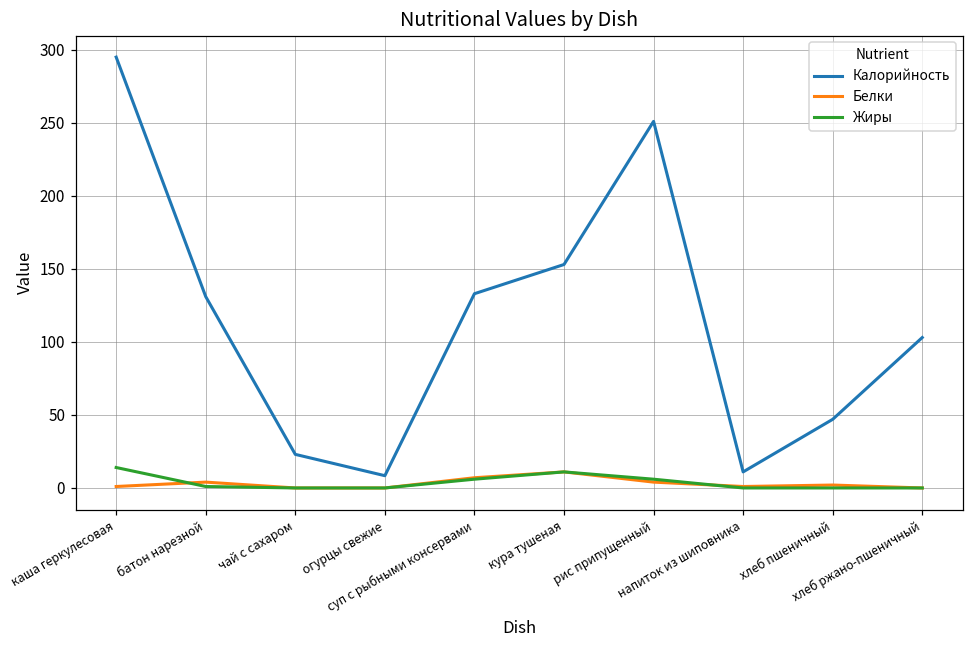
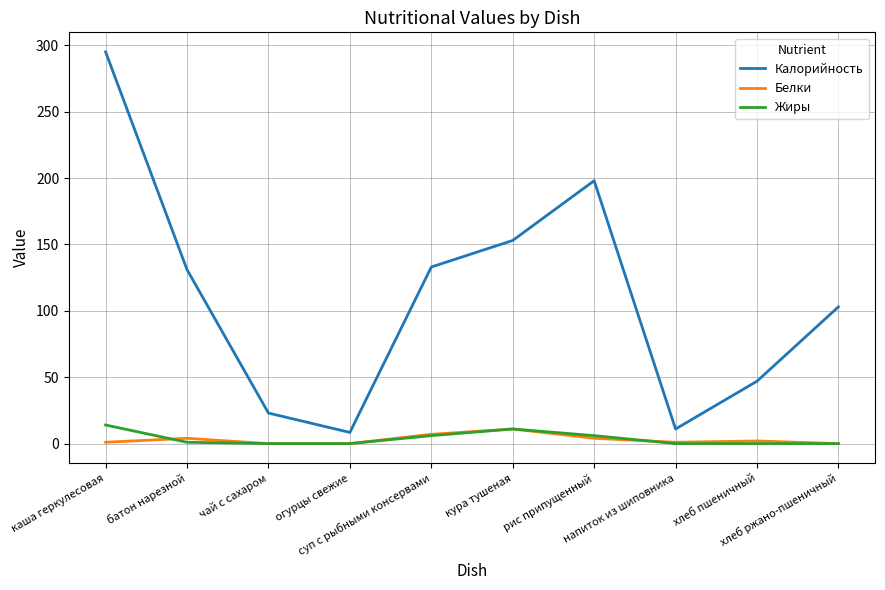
  {
    "Калорийность": {
      "каша геркулесовая": 295,
      "батон нарезной": 131,
      "чай с сахаром": 23,
      "огурцы свежие": 8,
      "суп с рыбными консервами": 133,
      "кура тушеная": 153,
-     "рис припущенный": 251,
+     "рис припущенный": 198,
      "напиток из шиповника": 11,
      "хлеб пшеничный": 47,
      "хлеб ржано-пшеничный": 103
    },
    "Белки": {
      "каша геркулесовая": 1,
      "батон нарезной": 4,
      "рис припущенный": 4,
      "хлеб пшеничный": 2
    },
    "Жиры": {
      "каша геркулесовая": 14,
      "батон нарезной": 1,
      "рис припущенный": 6,
      "хлеб пшеничный": 0
    }
  }
